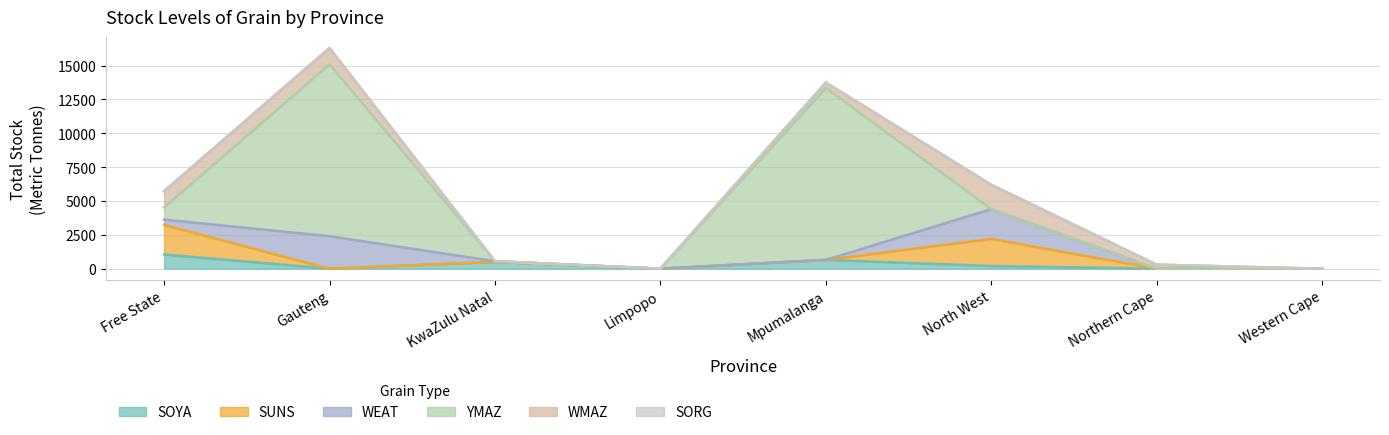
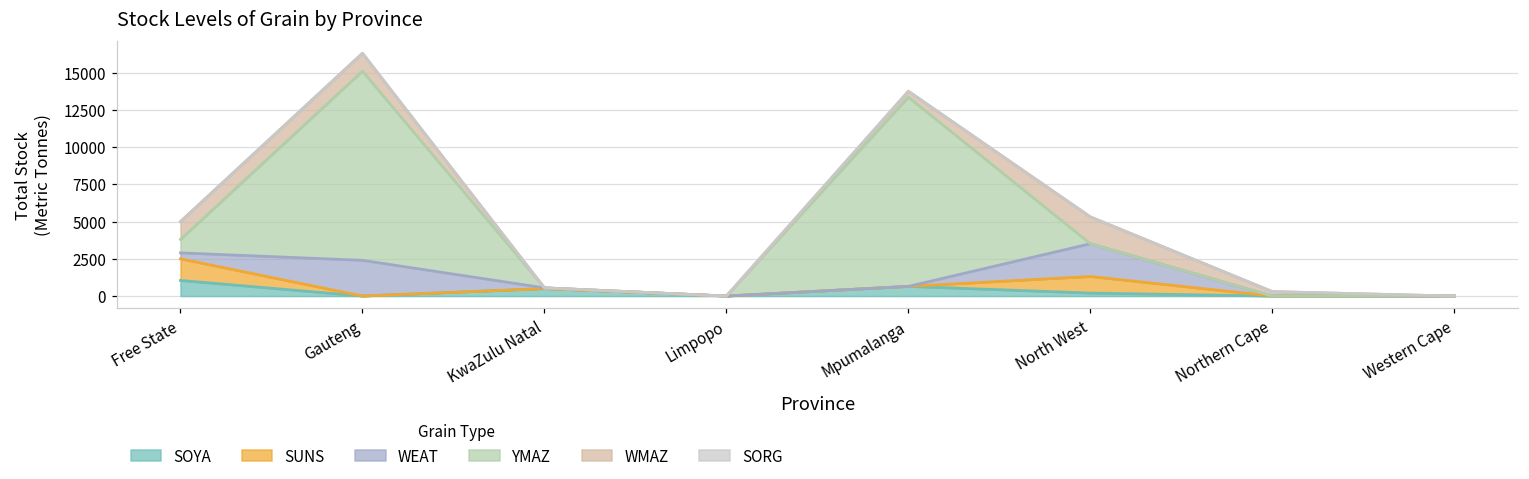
  {
    "SUNS": {
-     "Free State": 2200,
-     "North West": 2000
+     "Free State": 1500,
+     "North West": 1100
    }
  }
